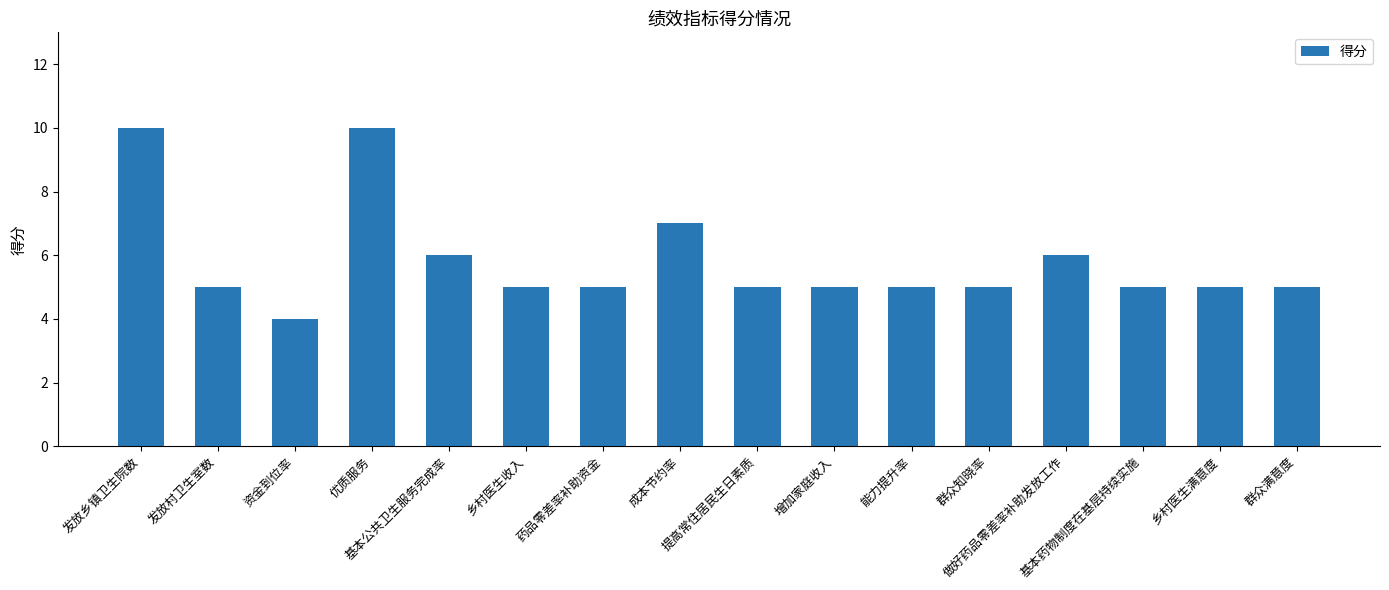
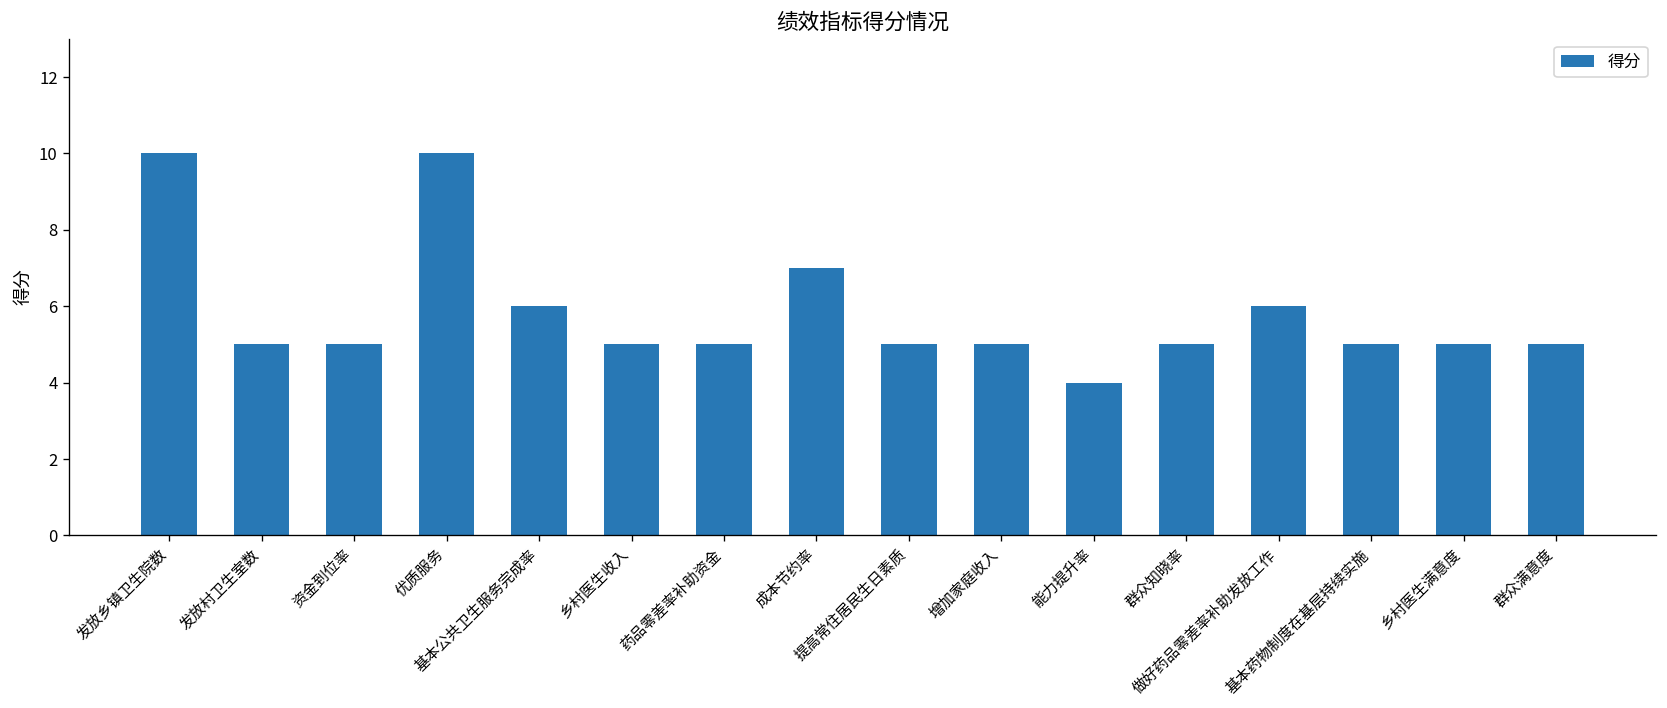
  {
    "发放乡镇卫生院数": 10,
    "发放村卫生室数": 5,
-   "资金到位率": 4,
+   "资金到位率": 5,
    "优质服务": 10,
    "基本公共卫生服务完成率": 6,
    "乡村医生收入": 5,
    "药品零差率补助资金": 5,
    "成本节约率": 7,
    "提高常住居民生日素质": 5,
    "增加家庭收入": 5,
-   "能力提升率": 5,
+   "能力提升率": 4,
    "群众知晓率": 5,
    "做好药品零差率补助发放工作": 6,
    "基本药物制度在基层持续实施": 5,
    "乡村医生满意度": 5,
    "群众满意度": 5
  }
